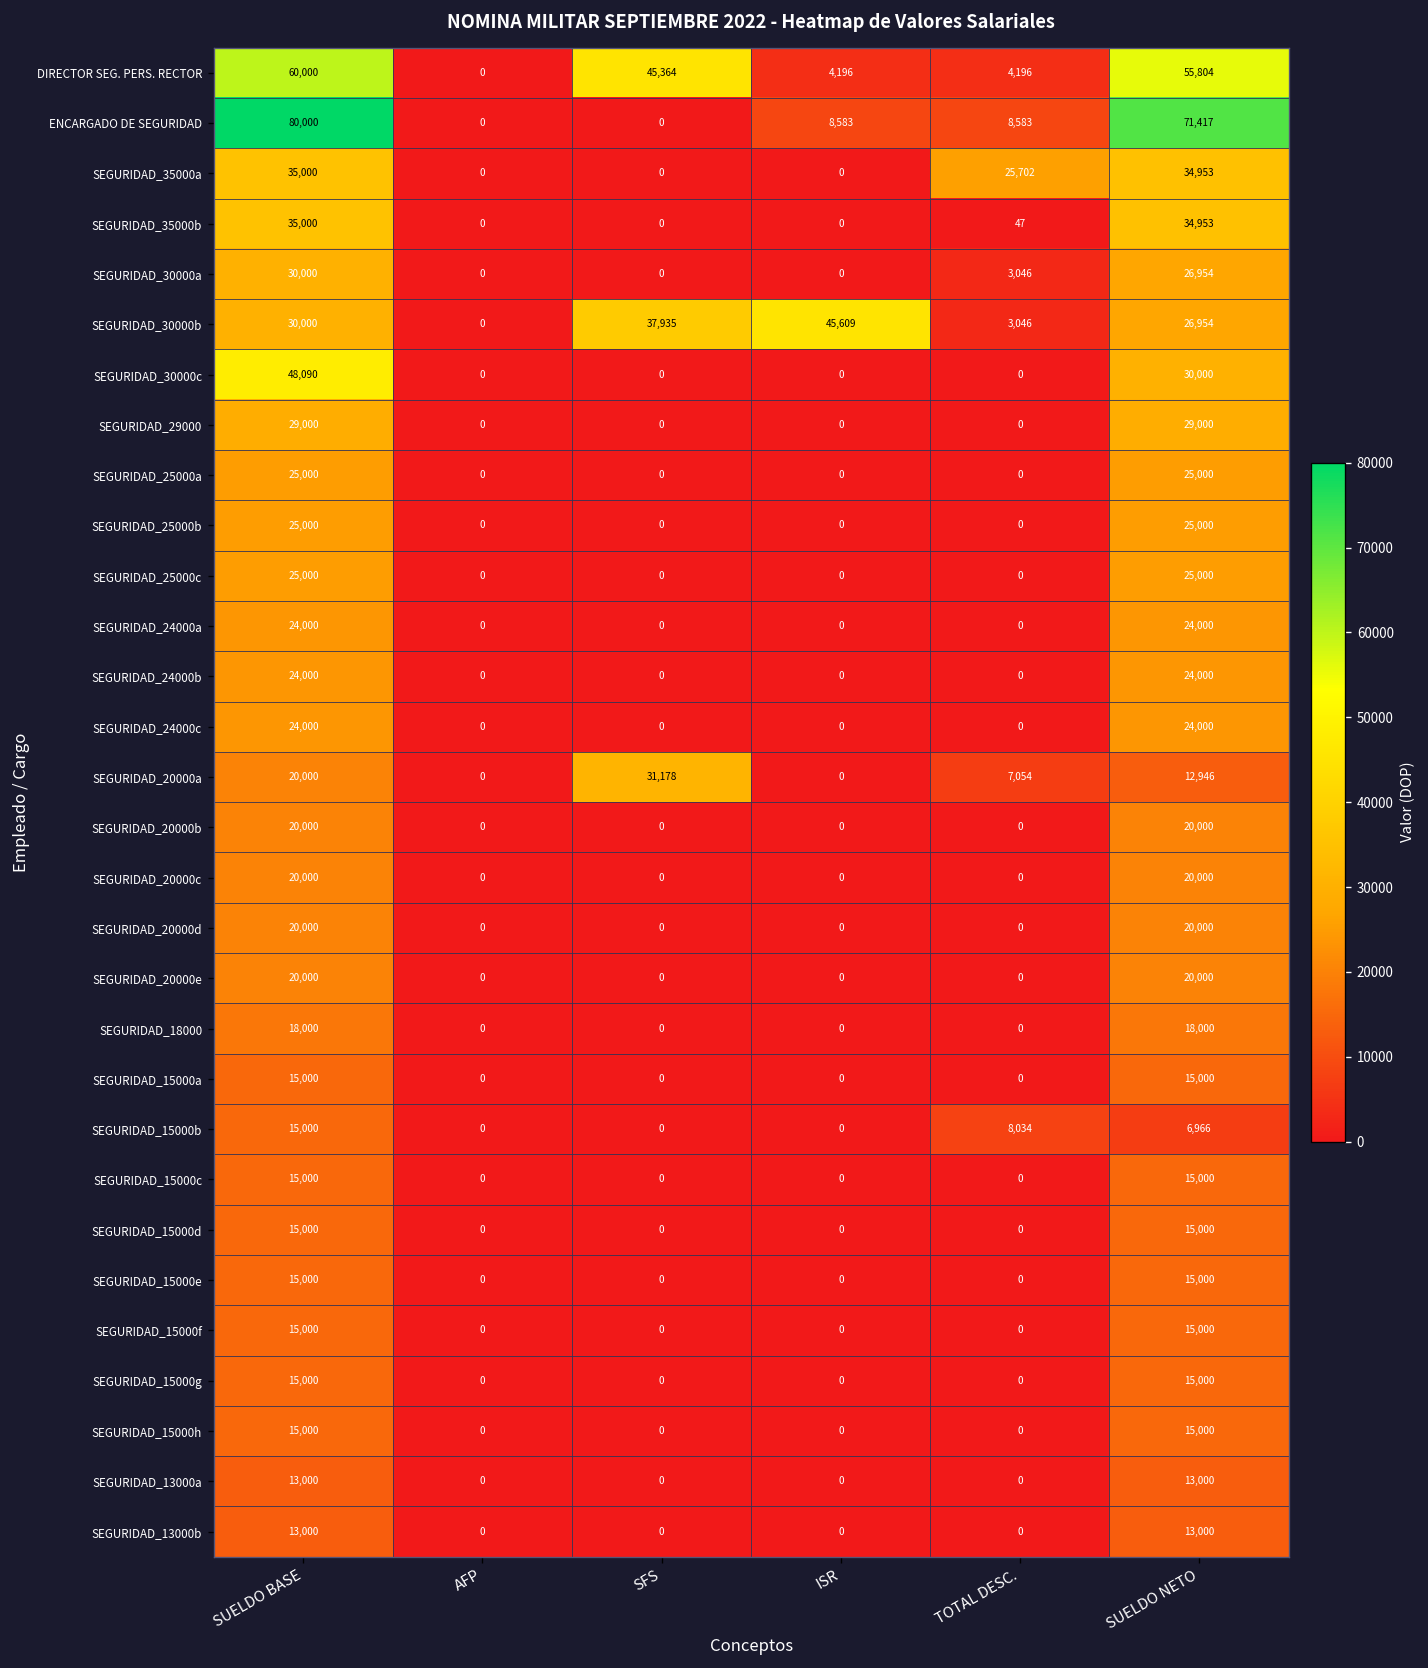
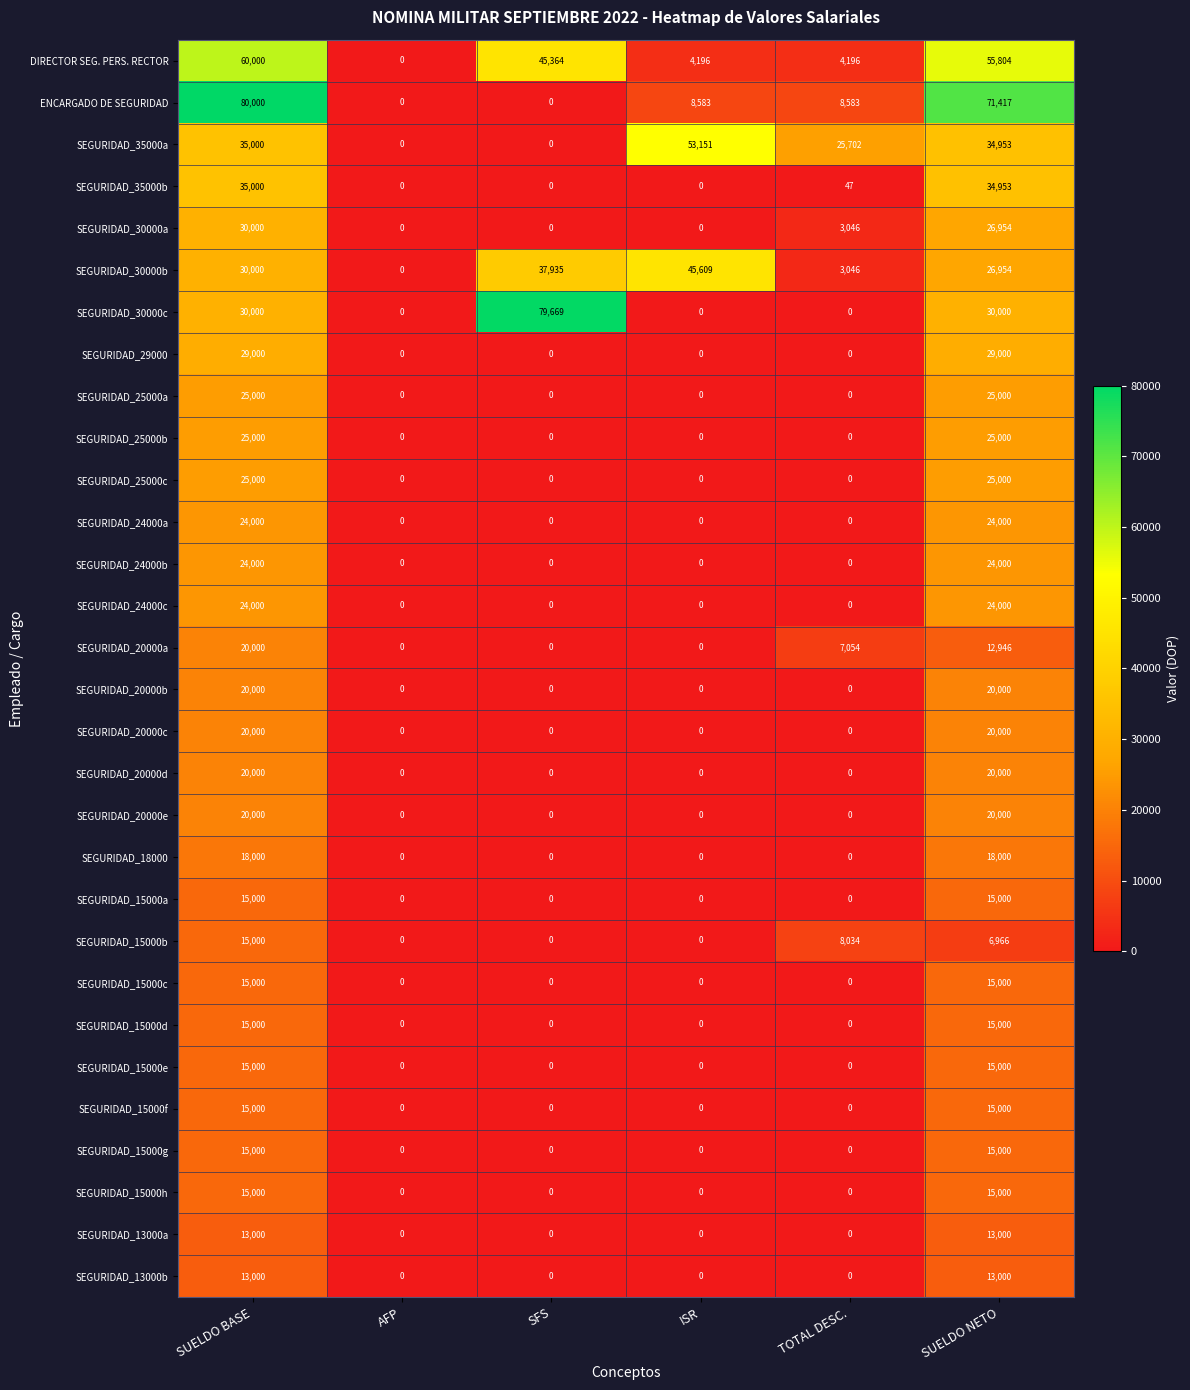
  {
    "DIRECTOR SEG. PERS. RECTOR": {
      "SUELDO BASE": "60,000",
      "AFP": "0",
      "SFS": "45,364",
      "ISR": "4,196",
      "TOTAL DESC.": "4,196",
      "SUELDO NETO": "55,804"
    },
    "ENCARGADO DE SEGURIDAD": {
      "SUELDO BASE": "80,000",
      "AFP": "0",
      "SFS": "0",
      "ISR": "8,583",
      "TOTAL DESC.": "8,583",
      "SUELDO NETO": "71,417"
    },
    "SEGURIDAD_35000a": {
      "SUELDO BASE": "35,000",
      "AFP": "0",
      "SFS": "0",
-     "ISR": "0",
+     "ISR": "53,151",
      "TOTAL DESC.": "25,702",
      "SUELDO NETO": "34,953"
    },
    "SEGURIDAD_35000b": {
      "SUELDO BASE": "35,000",
      "AFP": "0",
      "SFS": "0",
      "ISR": "0",
      "TOTAL DESC.": "47",
      "SUELDO NETO": "34,953"
    },
    "SEGURIDAD_30000a": {
      "SUELDO BASE": "30,000",
      "AFP": "0",
      "SFS": "0",
      "ISR": "0",
      "TOTAL DESC.": "3,046",
      "SUELDO NETO": "26,954"
    },
    "SEGURIDAD_30000b": {
      "SUELDO BASE": "30,000",
      "AFP": "0",
      "SFS": "37,935",
      "ISR": "45,609",
      "TOTAL DESC.": "3,046",
      "SUELDO NETO": "26,954"
    },
    "SEGURIDAD_30000c": {
-     "SUELDO BASE": "48,090",
+     "SUELDO BASE": "30,000",
      "AFP": "0",
-     "SFS": "0",
+     "SFS": "79,669",
      "ISR": "0",
      "TOTAL DESC.": "0",
      "SUELDO NETO": "30,000"
    },
    "SEGURIDAD_29000": {
      "SUELDO BASE": "29,000",
      "AFP": "0",
      "SFS": "0",
      "ISR": "0",
      "TOTAL DESC.": "0",
      "SUELDO NETO": "29,000"
    },
    "SEGURIDAD_25000a": {
      "SUELDO BASE": "25,000",
      "AFP": "0",
      "SFS": "0",
      "ISR": "0",
      "TOTAL DESC.": "0",
      "SUELDO NETO": "25,000"
    },
    "SEGURIDAD_25000b": {
      "SUELDO BASE": "25,000",
      "AFP": "0",
      "SFS": "0",
      "ISR": "0",
      "TOTAL DESC.": "0",
      "SUELDO NETO": "25,000"
    },
    "SEGURIDAD_25000c": {
      "SUELDO BASE": "25,000",
      "AFP": "0",
      "SFS": "0",
      "ISR": "0",
      "TOTAL DESC.": "0",
      "SUELDO NETO": "25,000"
    },
    "SEGURIDAD_24000a": {
      "SUELDO BASE": "24,000",
      "AFP": "0",
      "SFS": "0",
      "ISR": "0",
      "TOTAL DESC.": "0",
      "SUELDO NETO": "24,000"
    },
    "SEGURIDAD_24000b": {
      "SUELDO BASE": "24,000",
      "AFP": "0",
      "SFS": "0",
      "ISR": "0",
      "TOTAL DESC.": "0",
      "SUELDO NETO": "24,000"
    },
    "SEGURIDAD_24000c": {
      "SUELDO BASE": "24,000",
      "AFP": "0",
      "SFS": "0",
      "ISR": "0",
      "TOTAL DESC.": "0",
      "SUELDO NETO": "24,000"
    },
    "SEGURIDAD_20000a": {
      "SUELDO BASE": "20,000",
      "AFP": "0",
-     "SFS": "31,178",
+     "SFS": "0",
      "ISR": "0",
      "TOTAL DESC.": "7,054",
      "SUELDO NETO": "12,946"
    },
    "SEGURIDAD_20000b": {
      "SUELDO BASE": "20,000",
      "AFP": "0",
      "SFS": "0",
      "ISR": "0",
      "TOTAL DESC.": "0",
      "SUELDO NETO": "20,000"
    },
    "SEGURIDAD_20000c": {
      "SUELDO BASE": "20,000",
      "AFP": "0",
      "SFS": "0",
      "ISR": "0",
      "TOTAL DESC.": "0",
      "SUELDO NETO": "20,000"
    },
    "SEGURIDAD_20000d": {
      "SUELDO BASE": "20,000",
      "AFP": "0",
      "SFS": "0",
      "ISR": "0",
      "TOTAL DESC.": "0",
      "SUELDO NETO": "20,000"
    },
    "SEGURIDAD_20000e": {
      "SUELDO BASE": "20,000",
      "AFP": "0",
      "SFS": "0",
      "ISR": "0",
      "TOTAL DESC.": "0",
      "SUELDO NETO": "20,000"
    },
    "SEGURIDAD_18000": {
      "SUELDO BASE": "18,000",
      "AFP": "0",
      "SFS": "0",
      "ISR": "0",
      "TOTAL DESC.": "0",
      "SUELDO NETO": "18,000"
    },
    "SEGURIDAD_15000a": {
      "SUELDO BASE": "15,000",
      "AFP": "0",
      "SFS": "0",
      "ISR": "0",
      "TOTAL DESC.": "0",
      "SUELDO NETO": "15,000"
    },
    "SEGURIDAD_15000b": {
      "SUELDO BASE": "15,000",
      "AFP": "0",
      "SFS": "0",
      "ISR": "0",
      "TOTAL DESC.": "8,034",
      "SUELDO NETO": "6,966"
    },
    "SEGURIDAD_15000c": {
      "SUELDO BASE": "15,000",
      "AFP": "0",
      "SFS": "0",
      "ISR": "0",
      "TOTAL DESC.": "0",
      "SUELDO NETO": "15,000"
    },
    "SEGURIDAD_15000d": {
      "SUELDO BASE": "15,000",
      "AFP": "0",
      "SFS": "0",
      "ISR": "0",
      "TOTAL DESC.": "0",
      "SUELDO NETO": "15,000"
    },
    "SEGURIDAD_15000e": {
      "SUELDO BASE": "15,000",
      "AFP": "0",
      "SFS": "0",
      "ISR": "0",
      "TOTAL DESC.": "0",
      "SUELDO NETO": "15,000"
    },
    "SEGURIDAD_15000f": {
      "SUELDO BASE": "15,000",
      "AFP": "0",
      "SFS": "0",
      "ISR": "0",
      "TOTAL DESC.": "0",
      "SUELDO NETO": "15,000"
    },
    "SEGURIDAD_15000g": {
      "SUELDO BASE": "15,000",
      "AFP": "0",
      "SFS": "0",
      "ISR": "0",
      "TOTAL DESC.": "0",
      "SUELDO NETO": "15,000"
    },
    "SEGURIDAD_15000h": {
      "SUELDO BASE": "15,000",
      "AFP": "0",
      "SFS": "0",
      "ISR": "0",
      "TOTAL DESC.": "0",
      "SUELDO NETO": "15,000"
    },
    "SEGURIDAD_13000a": {
      "SUELDO BASE": "13,000",
      "AFP": "0",
      "SFS": "0",
      "ISR": "0",
      "TOTAL DESC.": "0",
      "SUELDO NETO": "13,000"
    },
    "SEGURIDAD_13000b": {
      "SUELDO BASE": "13,000",
      "AFP": "0",
      "SFS": "0",
      "ISR": "0",
      "TOTAL DESC.": "0",
      "SUELDO NETO": "13,000"
    }
  }
